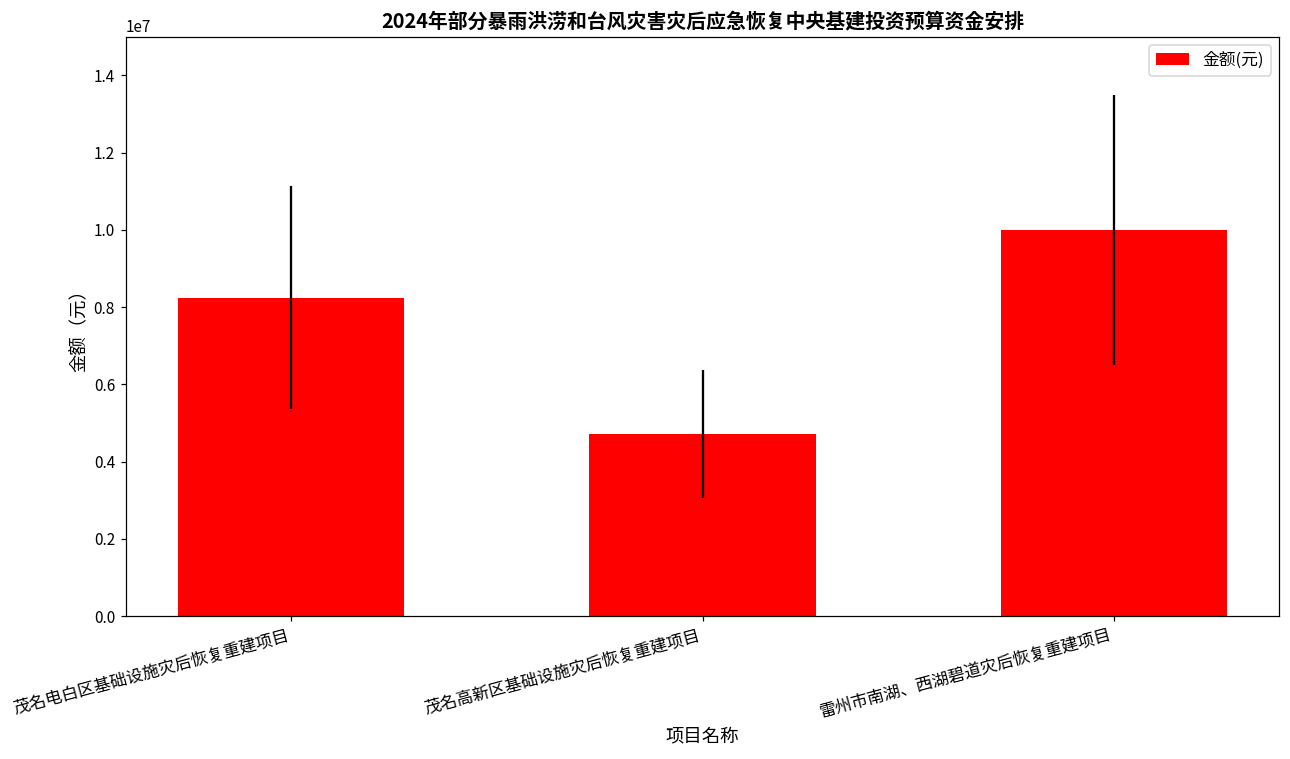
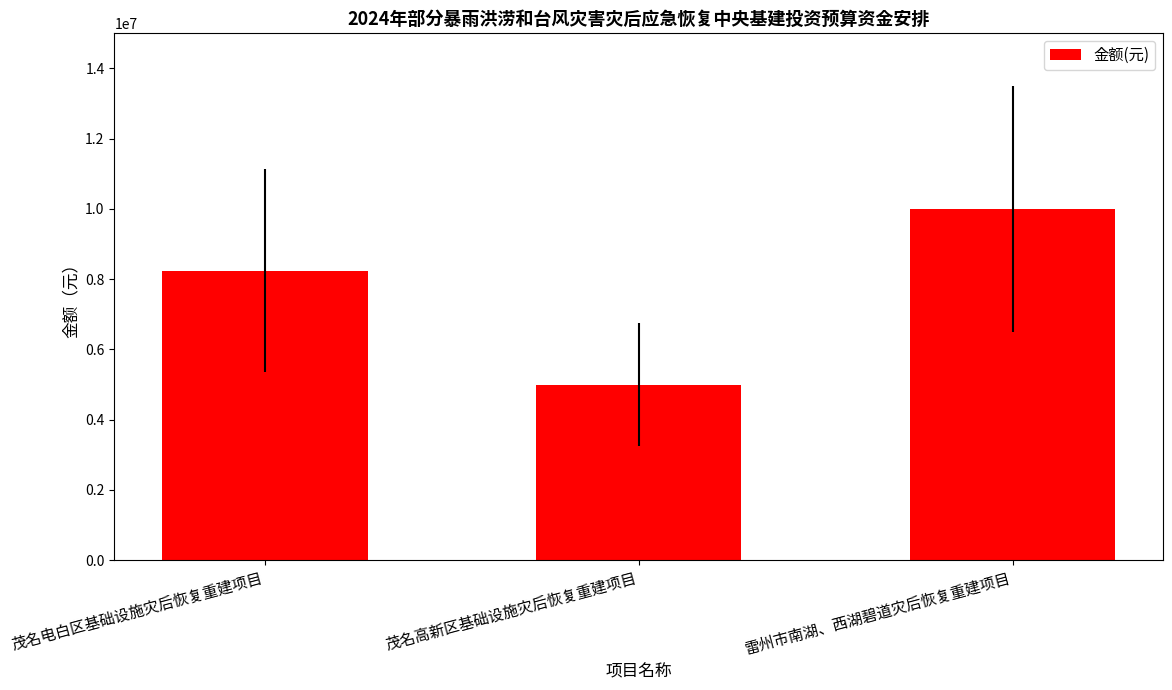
  {
    "茂名电白区基础设施灾后恢复重建项目": 8200000,
-   "茂名高新区基础设施灾后恢复重建项目": 4700000,
+   "茂名高新区基础设施灾后恢复重建项目": 5000000,
    "雷州市南湖、西湖碧道灾后恢复重建项目": 10000000
  }
